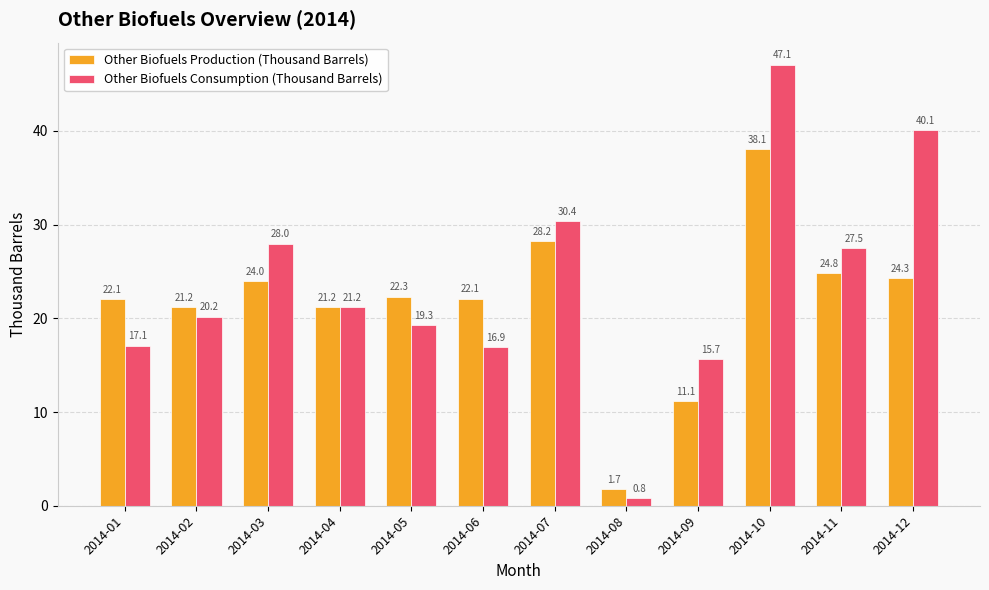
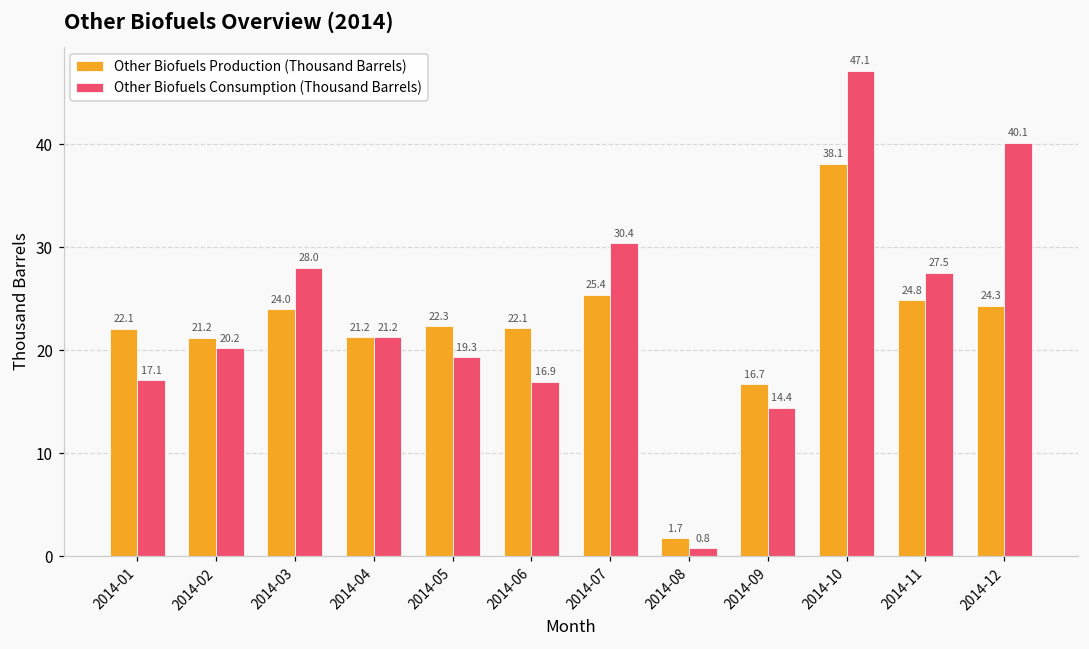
  {
    "Other Biofuels Production (Thousand Barrels)": {
      "2014-01": 22.1,
      "2014-02": 21.2,
      "2014-03": 24.0,
      "2014-04": 21.2,
      "2014-05": 22.3,
      "2014-06": 22.1,
-     "2014-07": 28.2,
+     "2014-07": 25.4,
      "2014-08": 1.7,
-     "2014-09": 11.1,
+     "2014-09": 16.7,
      "2014-10": 38.1,
      "2014-11": 24.8,
      "2014-12": 24.3
    },
    "Other Biofuels Consumption (Thousand Barrels)": {
      "2014-01": 17.1,
      "2014-02": 20.2,
      "2014-03": 28.0,
      "2014-04": 21.2,
      "2014-05": 19.3,
      "2014-06": 16.9,
      "2014-07": 30.4,
      "2014-08": 0.8,
-     "2014-09": 15.7,
+     "2014-09": 14.4,
      "2014-10": 47.1,
      "2014-11": 27.5,
      "2014-12": 40.1
    }
  }
